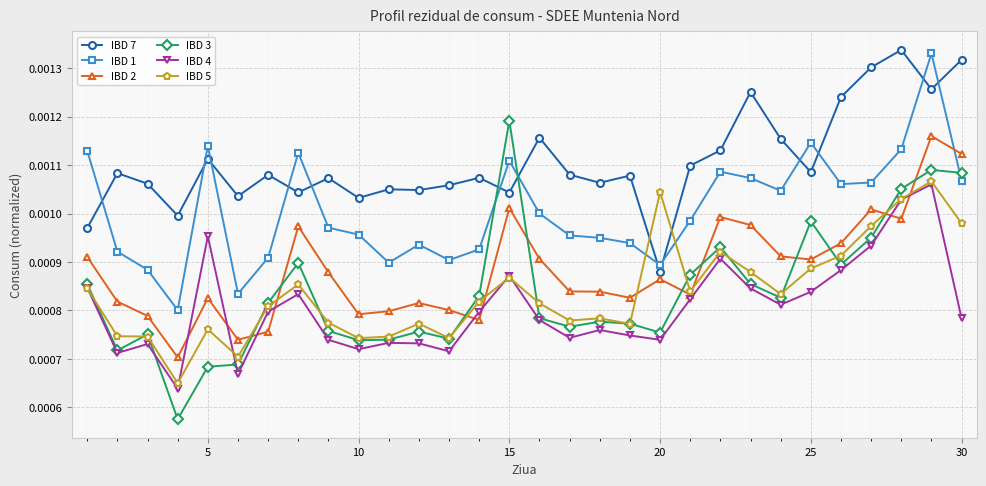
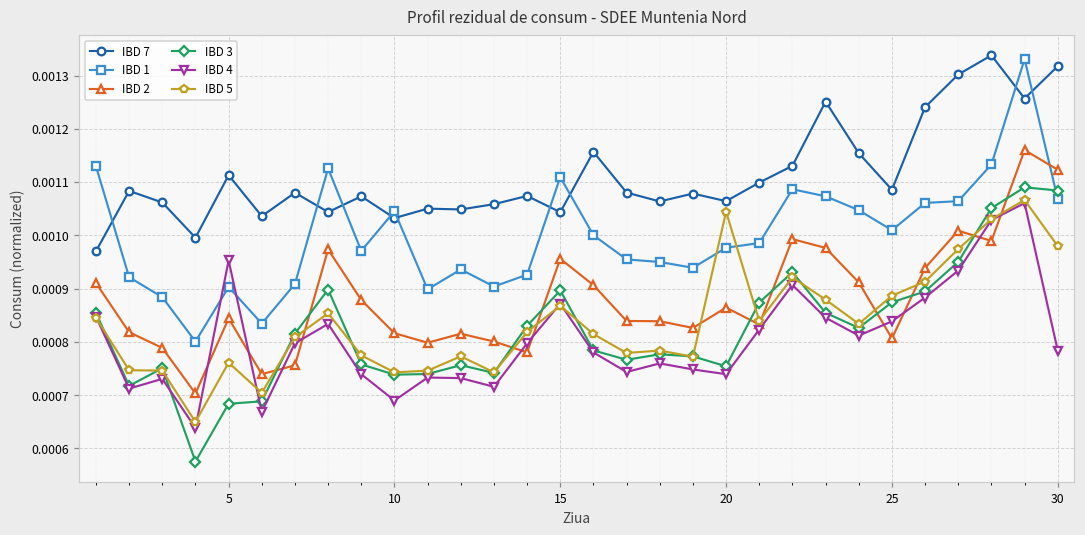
  {
    "IBD 7": {
      "5": 0.00111,
      "10": 0.00103,
      "15": 0.00104,
-     "20": 0.00088,
+     "20": 0.00106,
      "25": 0.00109,
      "30": 0.00132
    },
    "IBD 1": {
-     "5": 0.00114,
-     "10": 0.00096,
+     "5": 0.00090,
+     "10": 0.00105,
      "15": 0.00111,
-     "20": 0.00089,
-     "25": 0.00115,
+     "20": 0.00098,
+     "25": 0.00101,
      "30": 0.00107
    },
    "IBD 2": {
-     "5": 0.00083,
-     "10": 0.00079,
-     "15": 0.00101,
+     "5": 0.00084,
+     "10": 0.00082,
+     "15": 0.00096,
      "20": 0.00086,
-     "25": 0.00091,
+     "25": 0.00081,
      "30": 0.00112
    },
    "IBD 3": {
      "5": 0.00068,
-     "15": 0.00119,
+     "15": 0.00090,
      "20": 0.00075,
-     "25": 0.00098,
+     "25": 0.00087,
      "30": 0.00108
    },
    "IBD 4": {
      "5": 0.00095,
-     "10": 0.00072,
+     "10": 0.00069,
      "20": 0.00074,
      "25": 0.00084,
      "30": 0.00078
    },
    "IBD 5": {
      "5": 0.00076,
      "20": 0.00104,
      "25": 0.00089,
      "30": 0.00098
    }
  }
